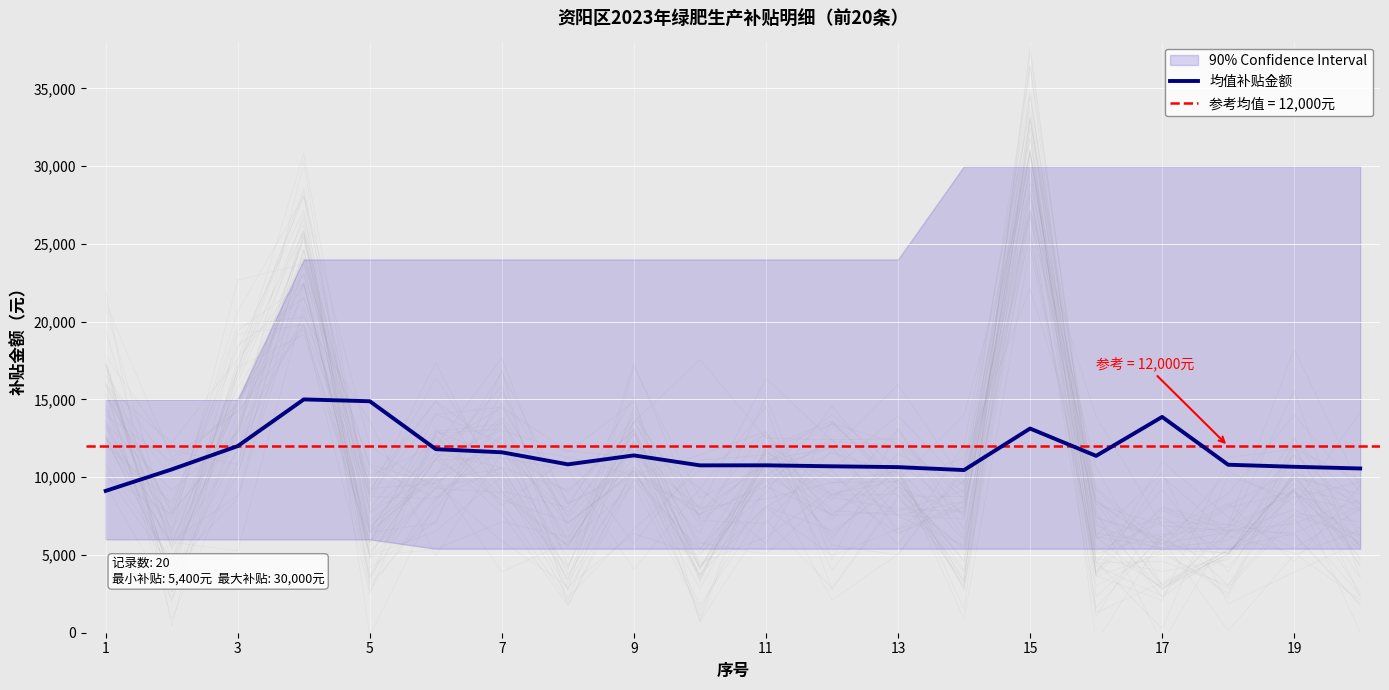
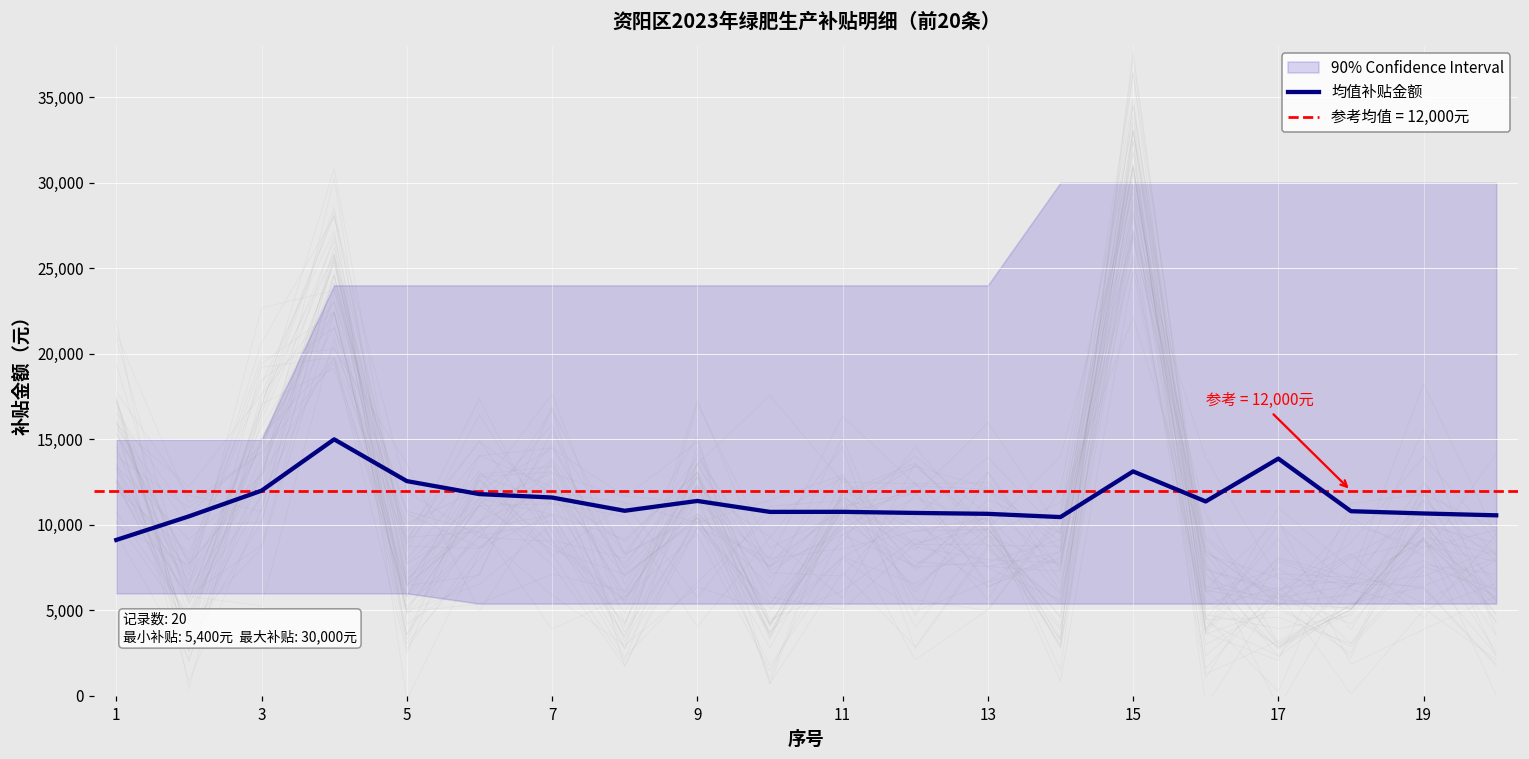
  {
    "均值补贴金额": {
      "1": "9,100",
      "3": "12,000",
-     "5": "14,900",
+     "5": "12,600",
      "15": "13,100",
      "19": "10,700"
    }
  }
